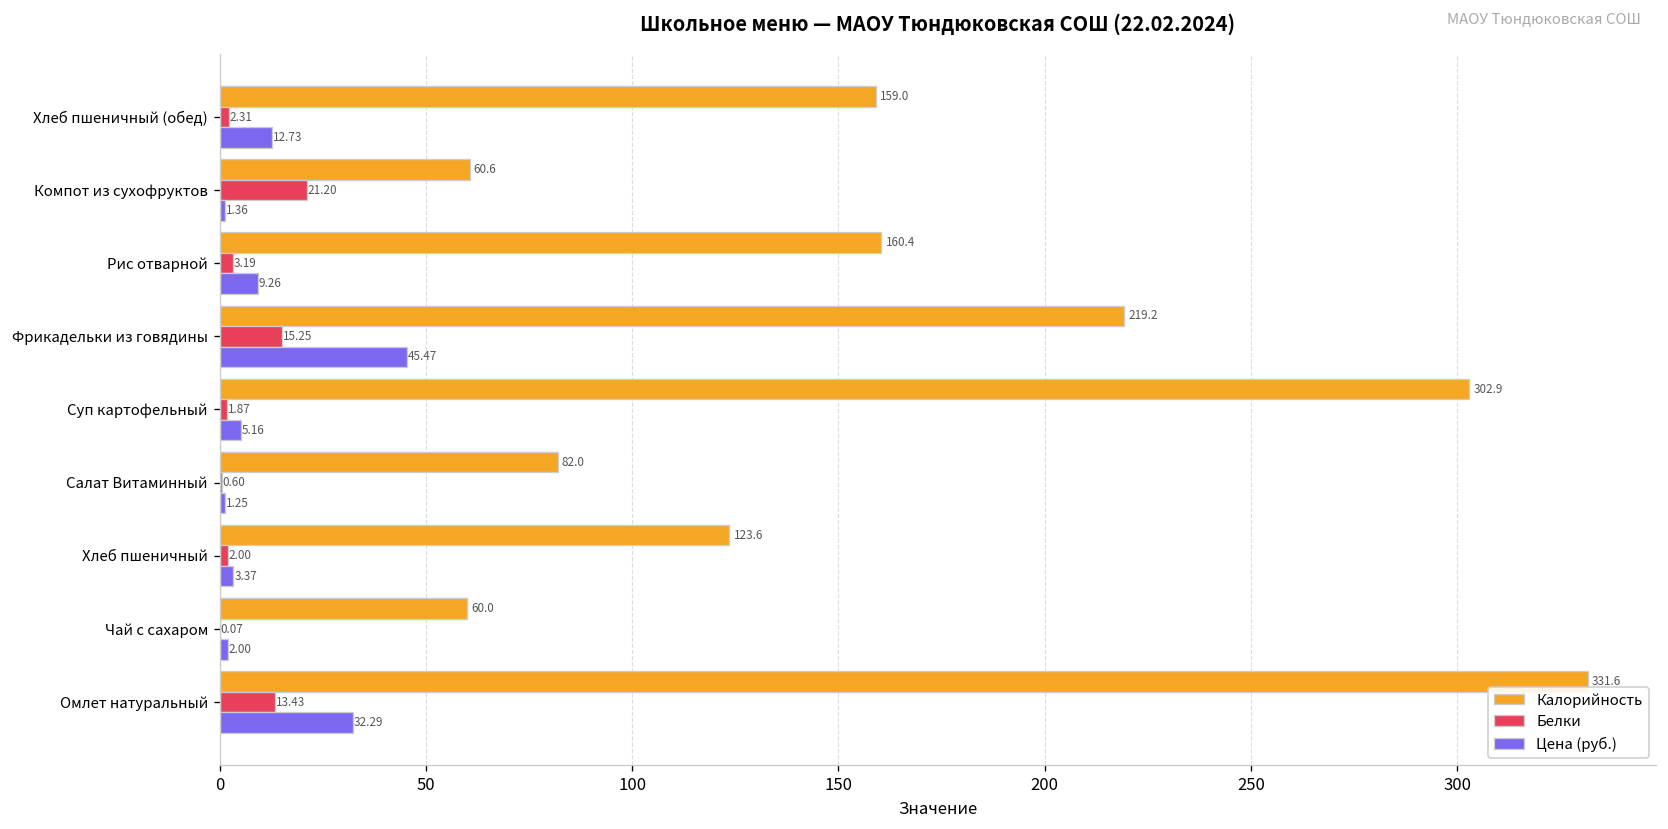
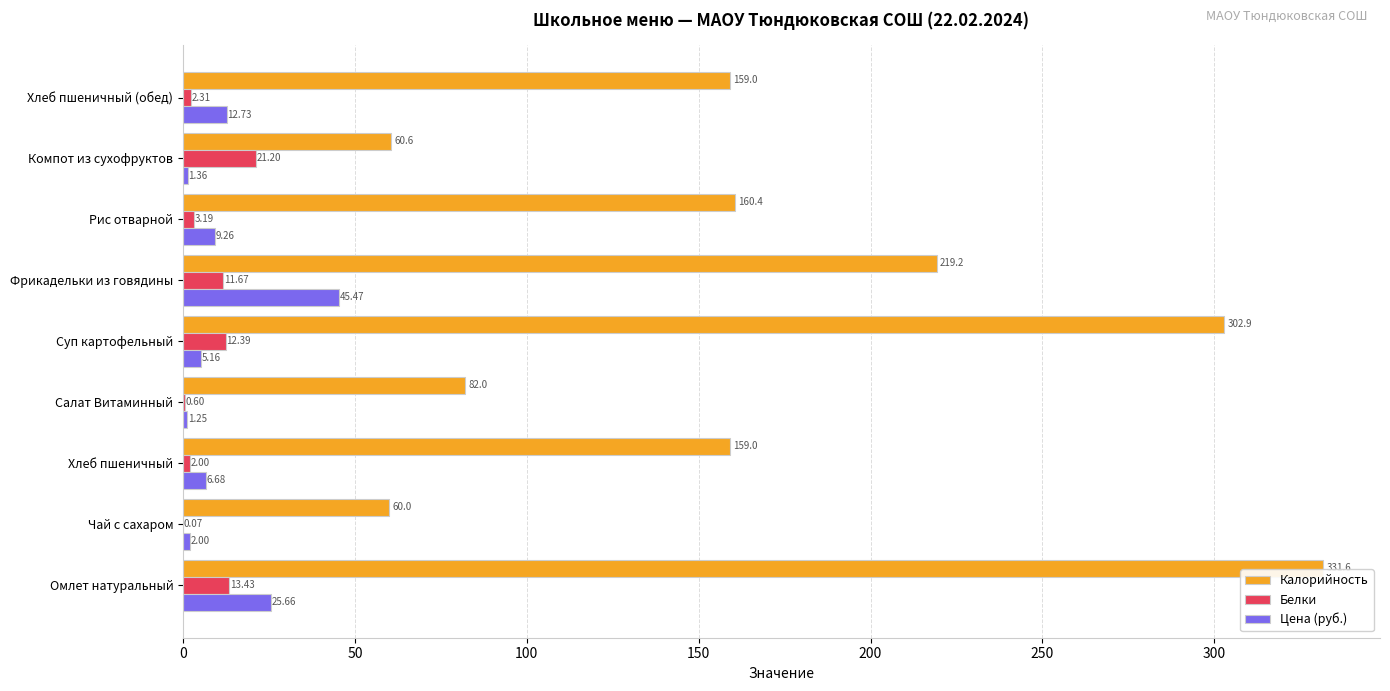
  {
    "Калорийность": {
      "Хлеб пшеничный (обед)": 159.0,
      "Компот из сухофруктов": 60.6,
      "Рис отварной": 160.4,
      "Фрикадельки из говядины": 219.2,
      "Суп картофельный": 302.9,
      "Салат Витаминный": 82.0,
-     "Хлеб пшеничный": 123.6,
+     "Хлеб пшеничный": 159.0,
      "Чай с сахаром": 60.0
    },
    "Белки": {
      "Хлеб пшеничный (обед)": 2.31,
      "Компот из сухофруктов": 21.20,
      "Рис отварной": 3.19,
-     "Фрикадельки из говядины": 15.25,
-     "Суп картофельный": 1.87,
+     "Фрикадельки из говядины": 11.67,
+     "Суп картофельный": 12.39,
      "Салат Витаминный": 0.60,
      "Хлеб пшеничный": 2.00,
      "Чай с сахаром": 0.07,
      "Омлет натуральный": 13.43
    },
    "Цена (руб.)": {
      "Хлеб пшеничный (обед)": 12.73,
      "Компот из сухофруктов": 1.36,
      "Рис отварной": 9.26,
      "Фрикадельки из говядины": 45.47,
      "Суп картофельный": 5.16,
      "Салат Витаминный": 1.25,
-     "Хлеб пшеничный": 3.37,
+     "Хлеб пшеничный": 6.68,
      "Чай с сахаром": 2.00,
-     "Омлет натуральный": 32.29
+     "Омлет натуральный": 25.66
    }
  }
